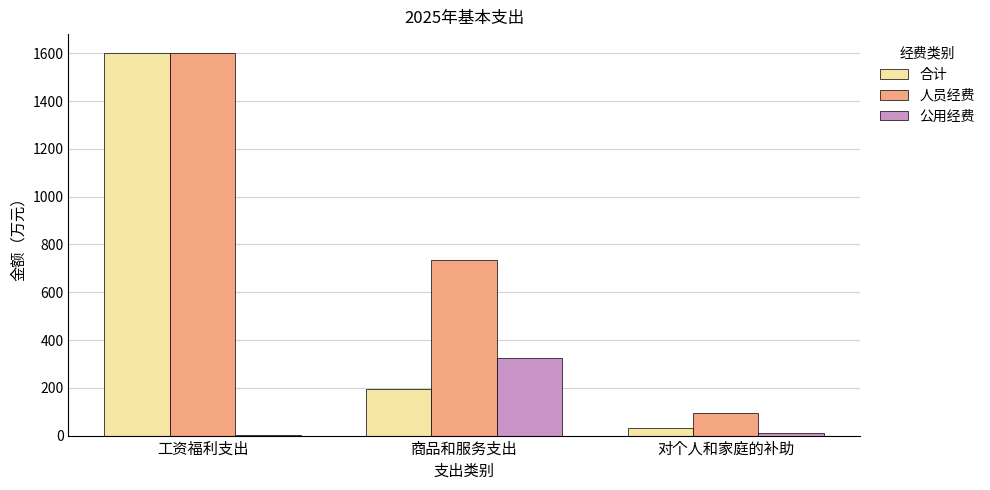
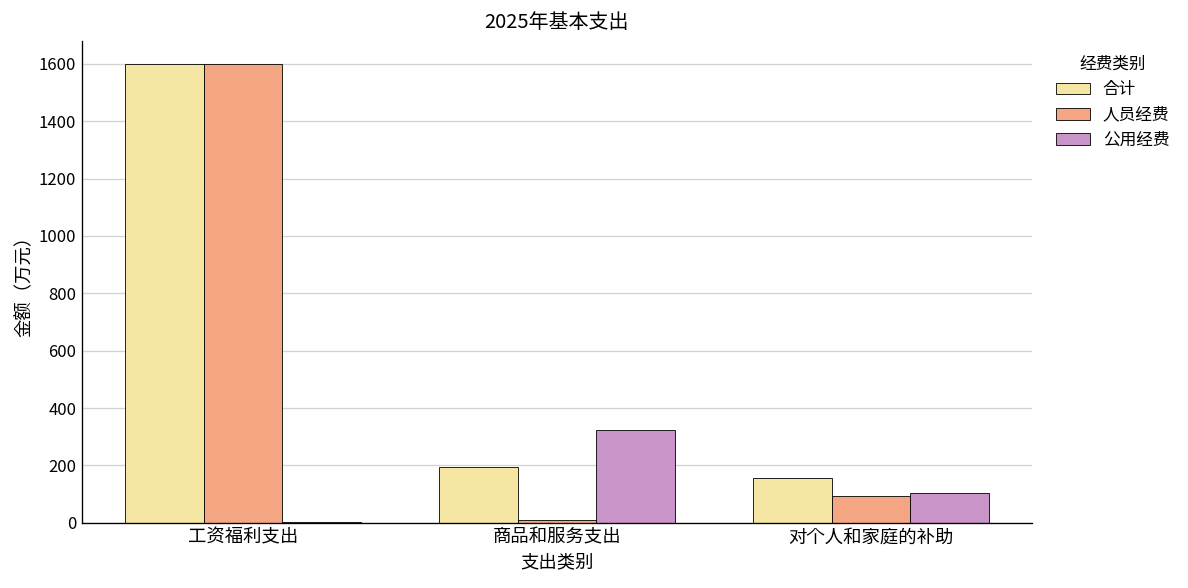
  {
    "合计": {
      "工资福利支出": 1600,
      "商品和服务支出": 190,
-     "对个人和家庭的补助": 30
+     "对个人和家庭的补助": 150
    },
    "人员经费": {
      "工资福利支出": 1600,
-     "商品和服务支出": 730,
+     "商品和服务支出": 10,
      "对个人和家庭的补助": 90
    },
    "公用经费": {
      "商品和服务支出": 320,
-     "对个人和家庭的补助": 10
+     "对个人和家庭的补助": 100
    }
  }
